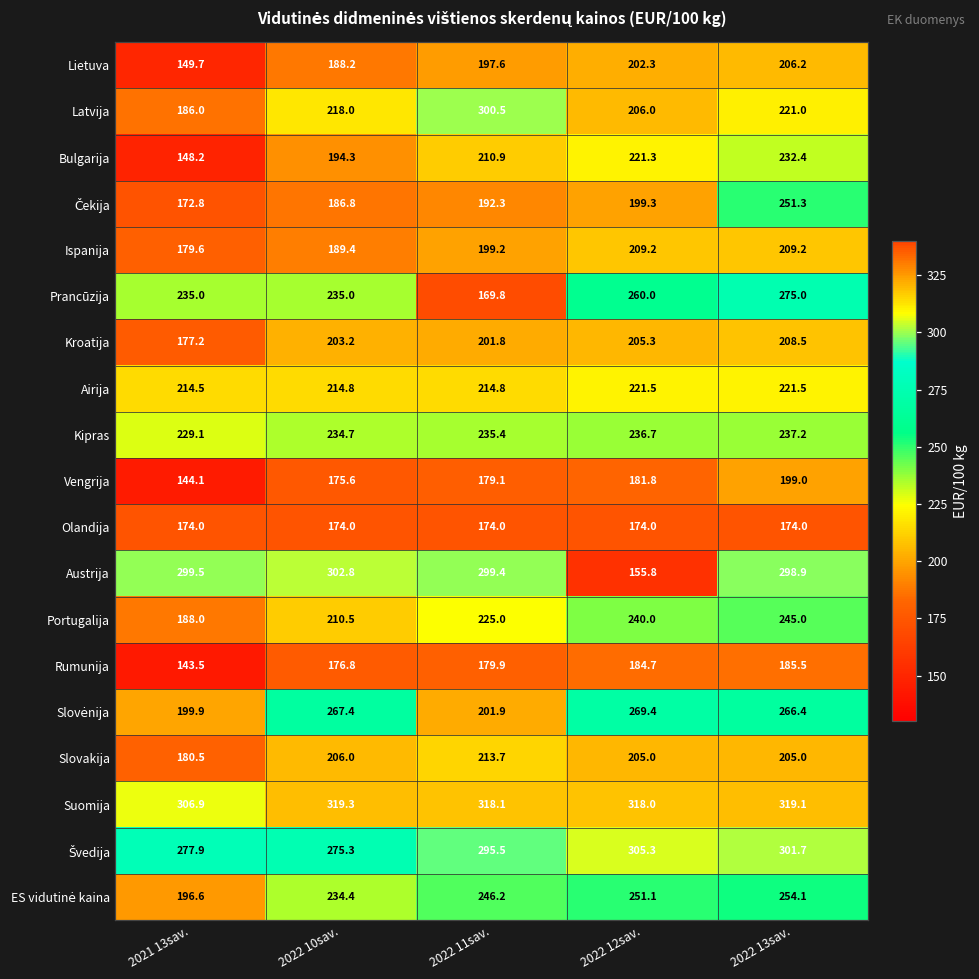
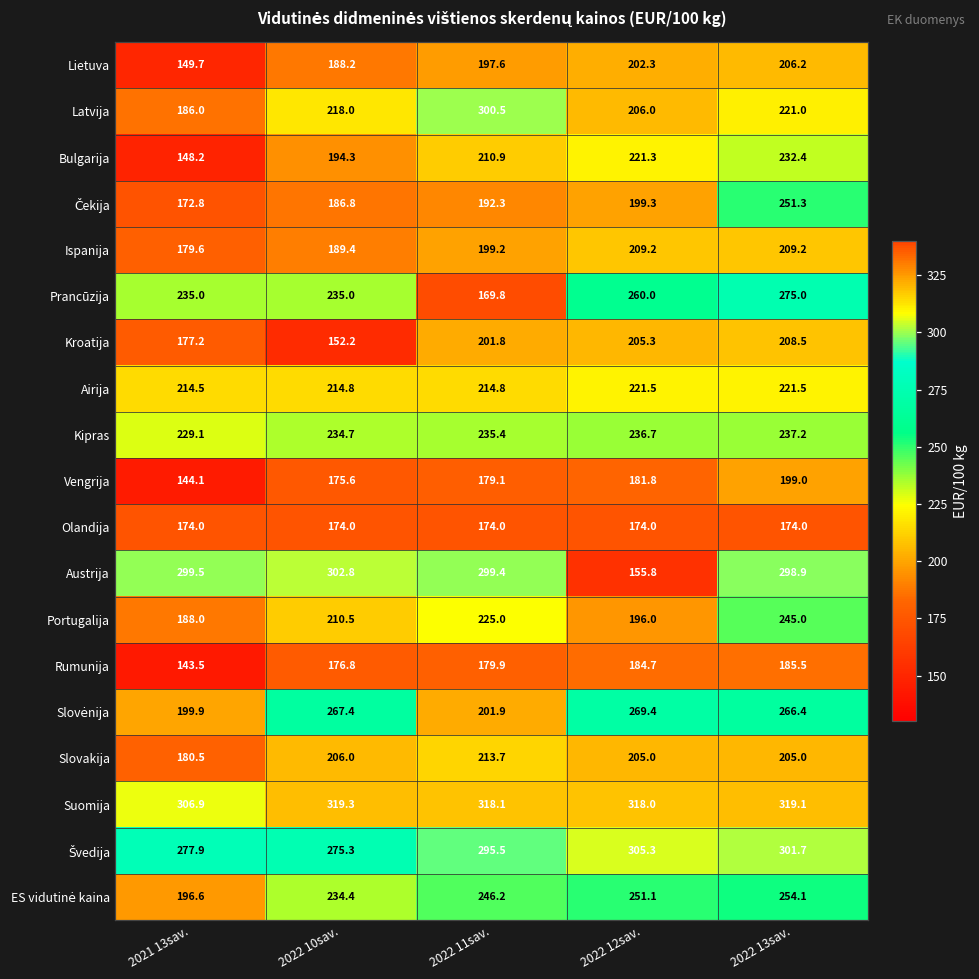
  {
    "Lietuva": {
      "2021 13sav.": 149.7,
      "2022 10sav.": 188.2,
      "2022 11sav.": 197.6,
      "2022 12sav.": 202.3,
      "2022 13sav.": 206.2
    },
    "Latvija": {
      "2021 13sav.": 186.0,
      "2022 10sav.": 218.0,
      "2022 11sav.": 300.5,
      "2022 12sav.": 206.0,
      "2022 13sav.": 221.0
    },
    "Bulgarija": {
      "2021 13sav.": 148.2,
      "2022 10sav.": 194.3,
      "2022 11sav.": 210.9,
      "2022 12sav.": 221.3,
      "2022 13sav.": 232.4
    },
    "Čekija": {
      "2021 13sav.": 172.8,
      "2022 10sav.": 186.8,
      "2022 11sav.": 192.3,
      "2022 12sav.": 199.3,
      "2022 13sav.": 251.3
    },
    "Ispanija": {
      "2021 13sav.": 179.6,
      "2022 10sav.": 189.4,
      "2022 11sav.": 199.2,
      "2022 12sav.": 209.2,
      "2022 13sav.": 209.2
    },
    "Prancūzija": {
      "2021 13sav.": 235.0,
      "2022 10sav.": 235.0,
      "2022 11sav.": 169.8,
      "2022 12sav.": 260.0,
      "2022 13sav.": 275.0
    },
    "Kroatija": {
      "2021 13sav.": 177.2,
-     "2022 10sav.": 203.2,
+     "2022 10sav.": 152.2,
      "2022 11sav.": 201.8,
      "2022 12sav.": 205.3,
      "2022 13sav.": 208.5
    },
    "Airija": {
      "2021 13sav.": 214.5,
      "2022 10sav.": 214.8,
      "2022 11sav.": 214.8,
      "2022 12sav.": 221.5,
      "2022 13sav.": 221.5
    },
    "Kipras": {
      "2021 13sav.": 229.1,
      "2022 10sav.": 234.7,
      "2022 11sav.": 235.4,
      "2022 12sav.": 236.7,
      "2022 13sav.": 237.2
    },
    "Vengrija": {
      "2021 13sav.": 144.1,
      "2022 10sav.": 175.6,
      "2022 11sav.": 179.1,
      "2022 12sav.": 181.8,
      "2022 13sav.": 199.0
    },
    "Olandija": {
      "2021 13sav.": 174.0,
      "2022 10sav.": 174.0,
      "2022 11sav.": 174.0,
      "2022 12sav.": 174.0,
      "2022 13sav.": 174.0
    },
    "Austrija": {
      "2021 13sav.": 299.5,
      "2022 10sav.": 302.8,
      "2022 11sav.": 299.4,
      "2022 12sav.": 155.8,
      "2022 13sav.": 298.9
    },
    "Portugalija": {
      "2021 13sav.": 188.0,
      "2022 10sav.": 210.5,
      "2022 11sav.": 225.0,
-     "2022 12sav.": 240.0,
+     "2022 12sav.": 196.0,
      "2022 13sav.": 245.0
    },
    "Rumunija": {
      "2021 13sav.": 143.5,
      "2022 10sav.": 176.8,
      "2022 11sav.": 179.9,
      "2022 12sav.": 184.7,
      "2022 13sav.": 185.5
    },
    "Slovėnija": {
      "2021 13sav.": 199.9,
      "2022 10sav.": 267.4,
      "2022 11sav.": 201.9,
      "2022 12sav.": 269.4,
      "2022 13sav.": 266.4
    },
    "Slovakija": {
      "2021 13sav.": 180.5,
      "2022 10sav.": 206.0,
      "2022 11sav.": 213.7,
      "2022 12sav.": 205.0,
      "2022 13sav.": 205.0
    },
    "Suomija": {
      "2021 13sav.": 306.9,
      "2022 10sav.": 319.3,
      "2022 11sav.": 318.1,
      "2022 12sav.": 318.0,
      "2022 13sav.": 319.1
    },
    "Švedija": {
      "2021 13sav.": 277.9,
      "2022 10sav.": 275.3,
      "2022 11sav.": 295.5,
      "2022 12sav.": 305.3,
      "2022 13sav.": 301.7
    },
    "ES vidutinė kaina": {
      "2021 13sav.": 196.6,
      "2022 10sav.": 234.4,
      "2022 11sav.": 246.2,
      "2022 12sav.": 251.1,
      "2022 13sav.": 254.1
    }
  }
